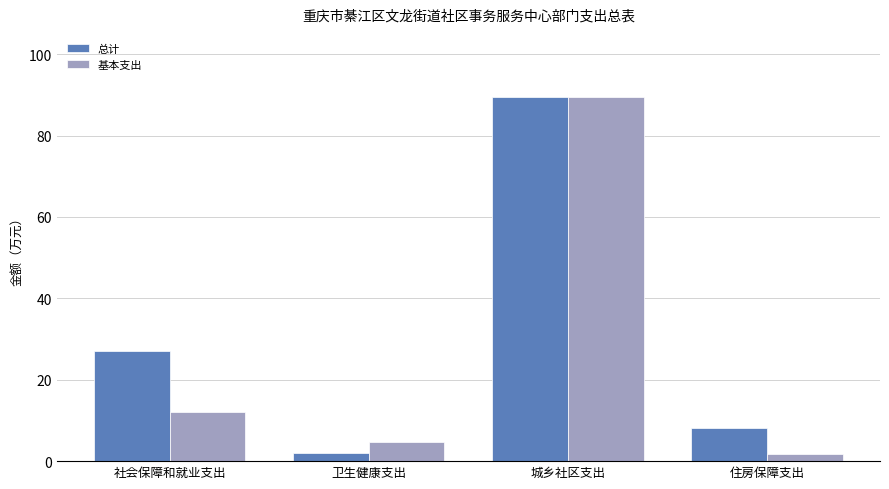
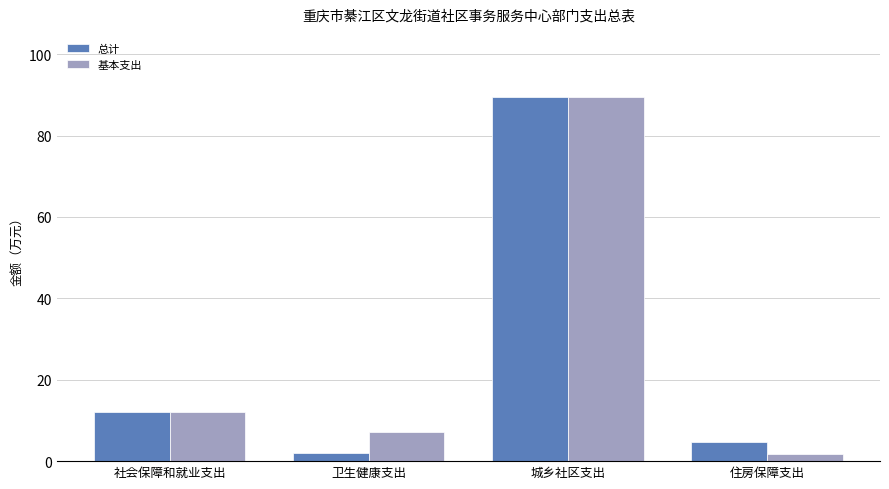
  {
    "总计": {
-     "社会保障和就业支出": 27,
+     "社会保障和就业支出": 12,
      "卫生健康支出": 2,
      "城乡社区支出": 90,
-     "住房保障支出": 8
+     "住房保障支出": 5
    },
    "基本支出": {
      "社会保障和就业支出": 12,
-     "卫生健康支出": 5,
+     "卫生健康支出": 7,
      "城乡社区支出": 90,
      "住房保障支出": 2
    }
  }
